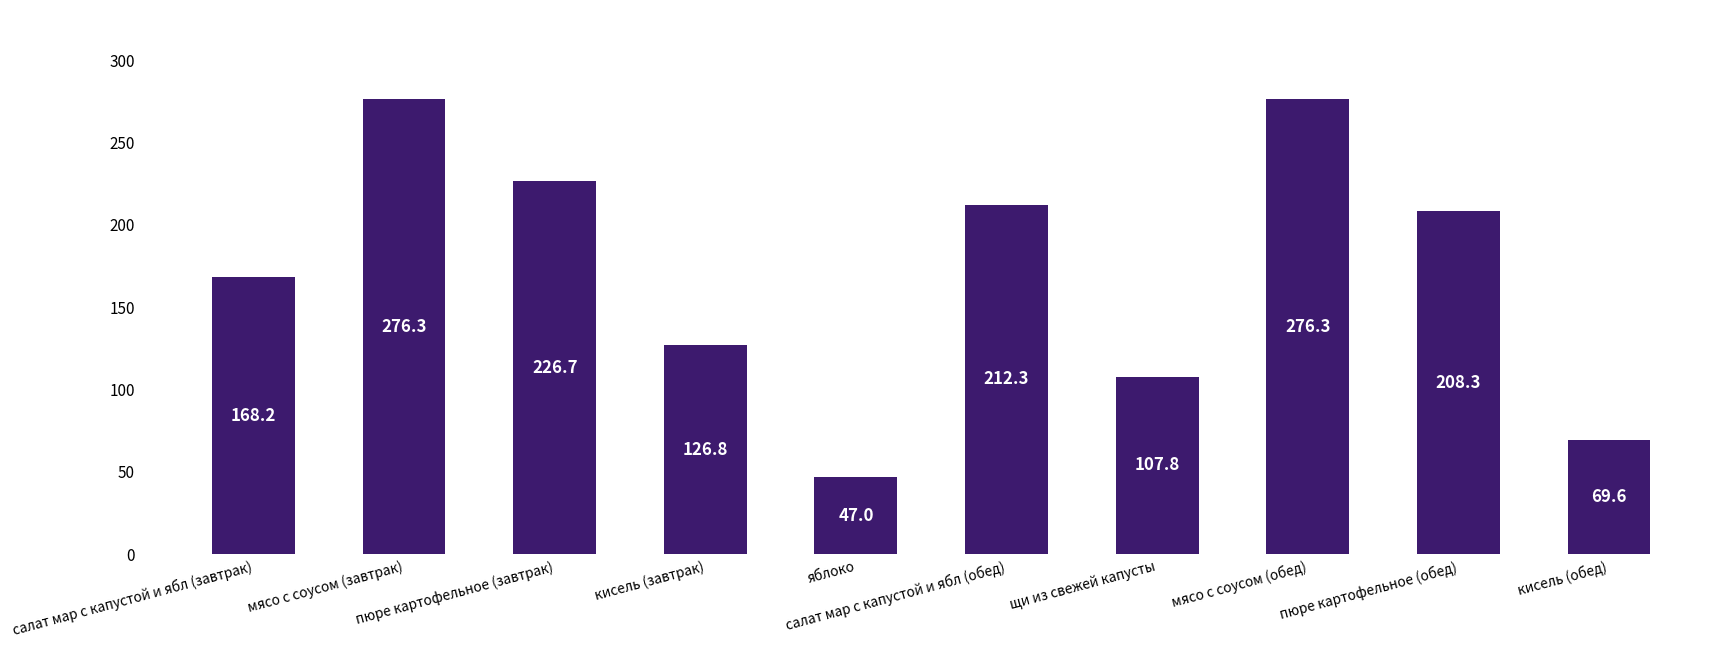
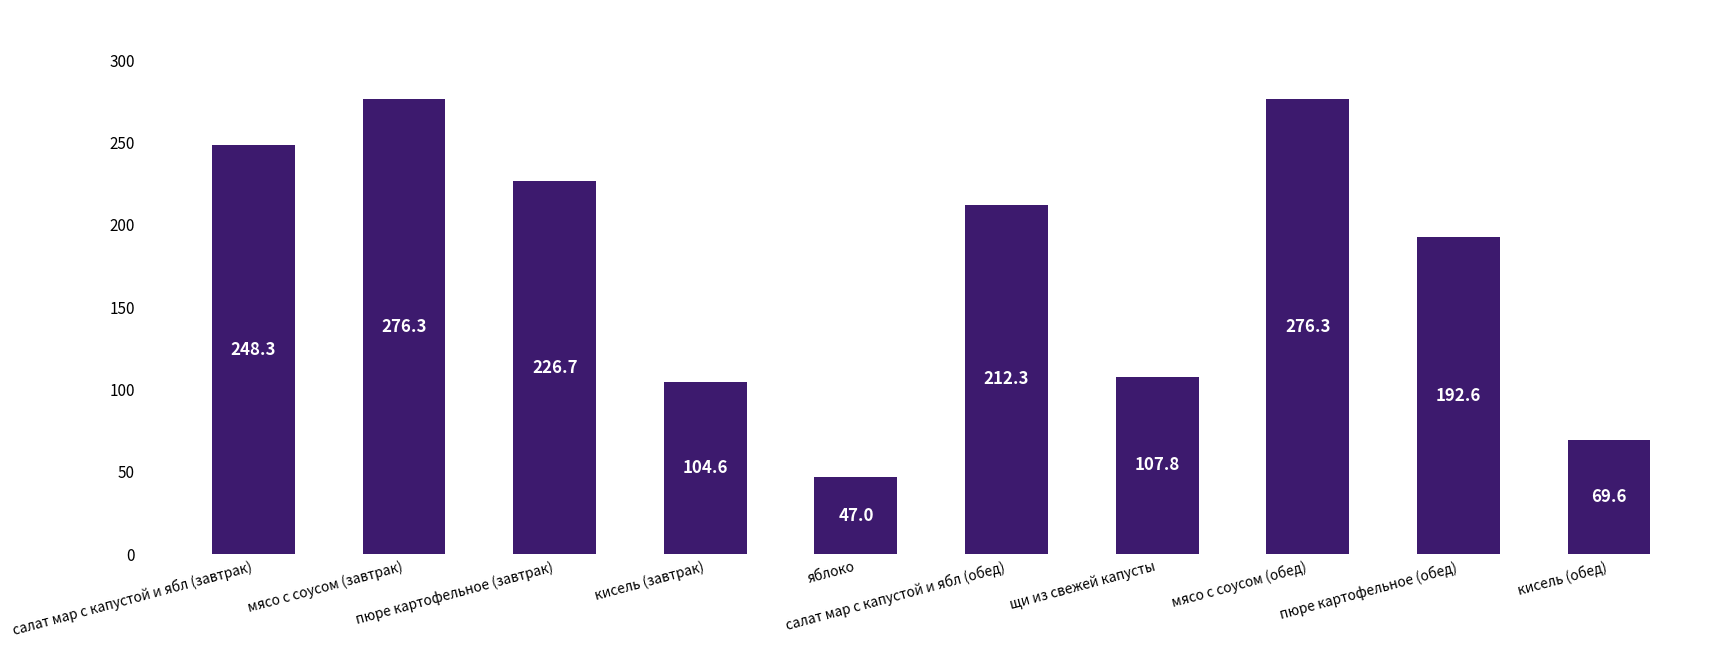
  {
-   "салат мар с капустой и ябл (завтрак)": 168.2,
+   "салат мар с капустой и ябл (завтрак)": 248.3,
    "мясо с соусом (завтрак)": 276.3,
    "пюре картофельное (завтрак)": 226.7,
-   "кисель (завтрак)": 126.8,
+   "кисель (завтрак)": 104.6,
    "яблоко": 47.0,
    "салат мар с капустой и ябл (обед)": 212.3,
    "щи из свежей капусты": 107.8,
    "мясо с соусом (обед)": 276.3,
-   "пюре картофельное (обед)": 208.3,
+   "пюре картофельное (обед)": 192.6,
    "кисель (обед)": 69.6
  }
